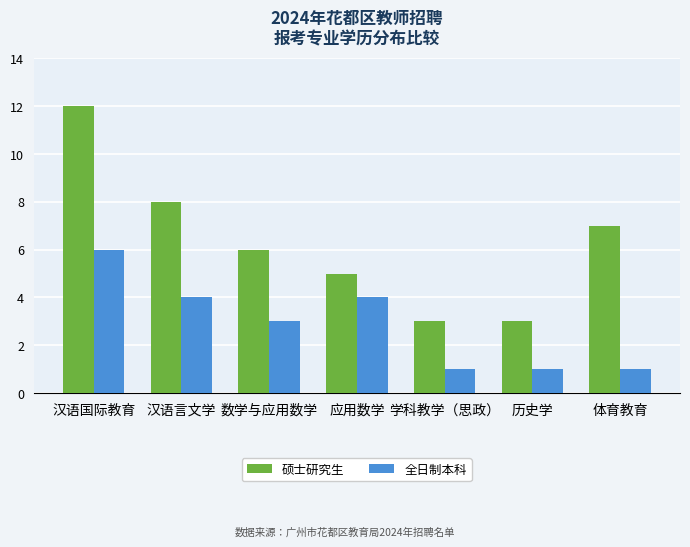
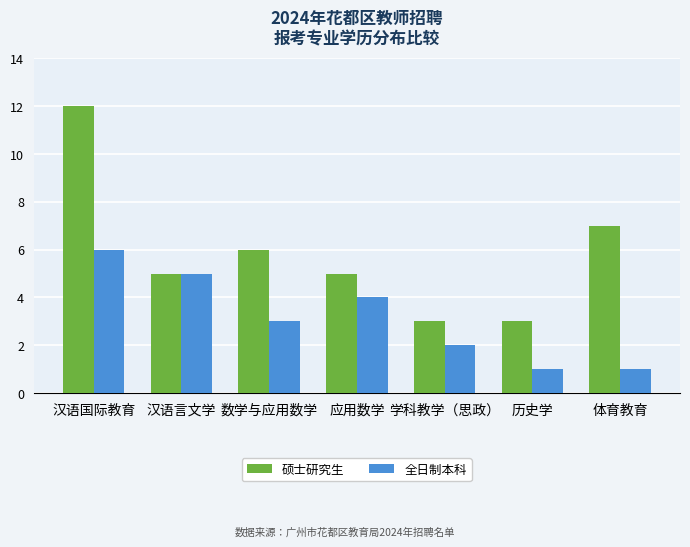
  {
    "硕士研究生": {
      "汉语国际教育": 12,
-     "汉语言文学": 8,
+     "汉语言文学": 5,
      "数学与应用数学": 6,
      "应用数学": 5,
      "学科教学（思政）": 3,
      "历史学": 3,
      "体育教育": 7
    },
    "全日制本科": {
      "汉语国际教育": 6,
-     "汉语言文学": 4,
+     "汉语言文学": 5,
      "数学与应用数学": 3,
      "应用数学": 4,
-     "学科教学（思政）": 1,
+     "学科教学（思政）": 2,
      "历史学": 1,
      "体育教育": 1
    }
  }
